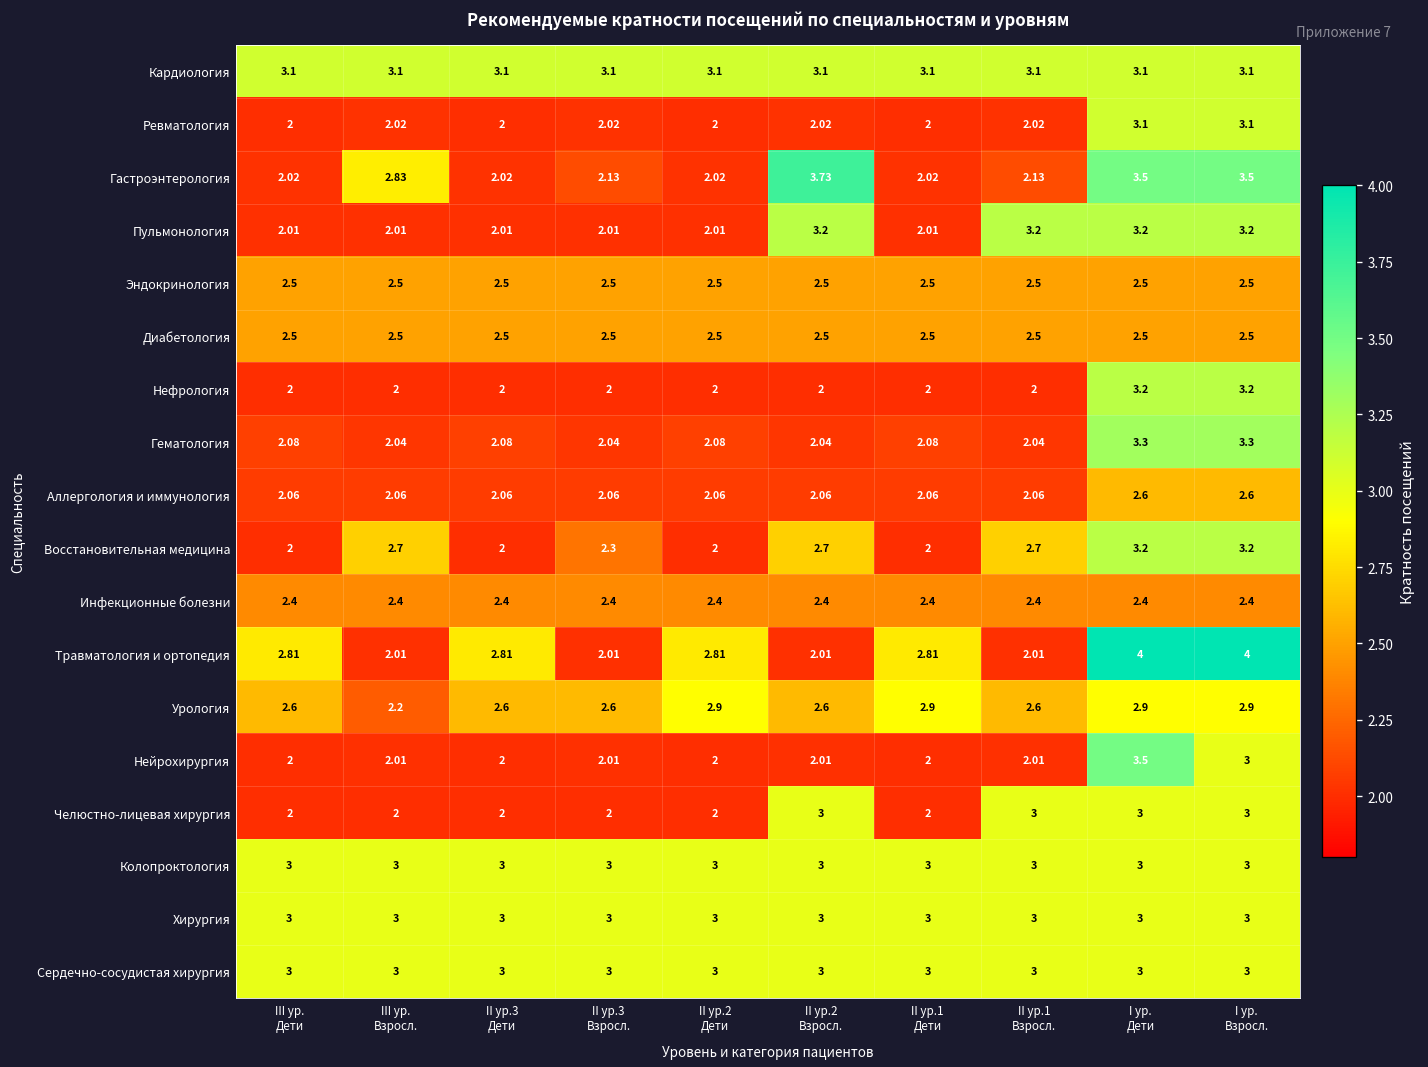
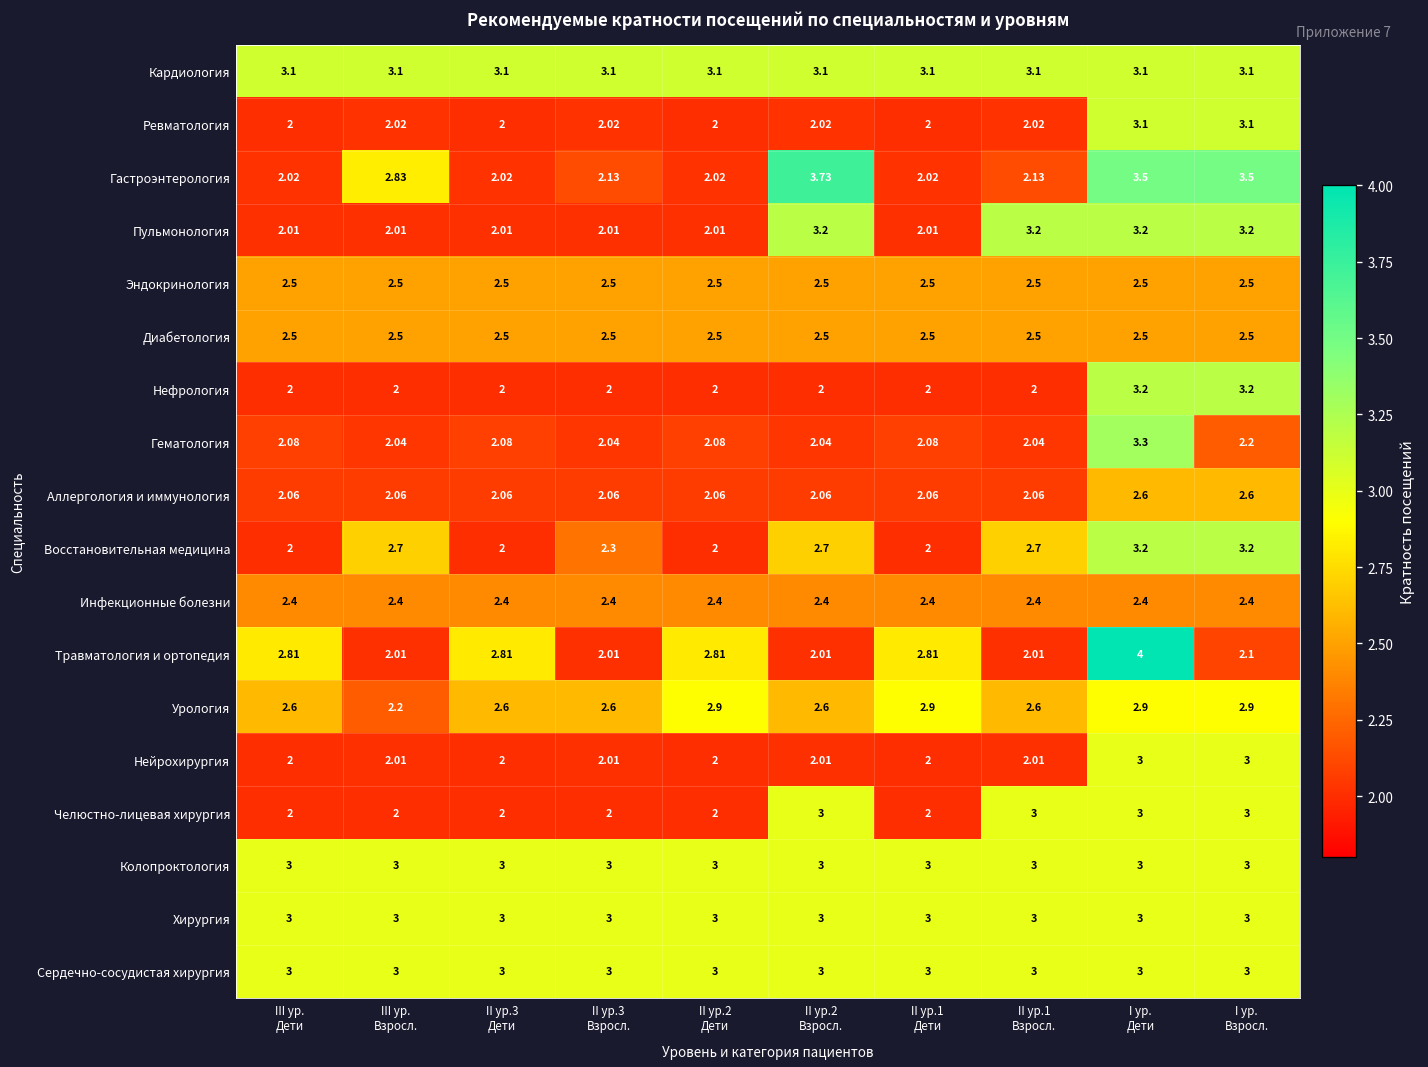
  {
    "Кардиология": {
      "III ур. Дети": 3.1,
      "III ур. Взросл.": 3.1,
      "II ур.3 Дети": 3.1,
      "II ур.3 Взросл.": 3.1,
      "II ур.2 Дети": 3.1,
      "II ур.2 Взросл.": 3.1,
      "II ур.1 Дети": 3.1,
      "II ур.1 Взросл.": 3.1,
      "I ур. Дети": 3.1,
      "I ур. Взросл.": 3.1
    },
    "Ревматология": {
      "III ур. Дети": 2,
      "III ур. Взросл.": 2.02,
      "II ур.3 Дети": 2,
      "II ур.3 Взросл.": 2.02,
      "II ур.2 Дети": 2,
      "II ур.2 Взросл.": 2.02,
      "II ур.1 Дети": 2,
      "II ур.1 Взросл.": 2.02,
      "I ур. Дети": 3.1,
      "I ур. Взросл.": 3.1
    },
    "Гастроэнтерология": {
      "III ур. Дети": 2.02,
      "III ур. Взросл.": 2.83,
      "II ур.3 Дети": 2.02,
      "II ур.3 Взросл.": 2.13,
      "II ур.2 Дети": 2.02,
      "II ур.2 Взросл.": 3.73,
      "II ур.1 Дети": 2.02,
      "II ур.1 Взросл.": 2.13,
      "I ур. Дети": 3.5,
      "I ур. Взросл.": 3.5
    },
    "Пульмонология": {
      "III ур. Дети": 2.01,
      "III ур. Взросл.": 2.01,
      "II ур.3 Дети": 2.01,
      "II ур.3 Взросл.": 2.01,
      "II ур.2 Дети": 2.01,
      "II ур.2 Взросл.": 3.2,
      "II ур.1 Дети": 2.01,
      "II ур.1 Взросл.": 3.2,
      "I ур. Дети": 3.2,
      "I ур. Взросл.": 3.2
    },
    "Эндокринология": {
      "III ур. Дети": 2.5,
      "III ур. Взросл.": 2.5,
      "II ур.3 Дети": 2.5,
      "II ур.3 Взросл.": 2.5,
      "II ур.2 Дети": 2.5,
      "II ур.2 Взросл.": 2.5,
      "II ур.1 Дети": 2.5,
      "II ур.1 Взросл.": 2.5,
      "I ур. Дети": 2.5,
      "I ур. Взросл.": 2.5
    },
    "Диабетология": {
      "III ур. Дети": 2.5,
      "III ур. Взросл.": 2.5,
      "II ур.3 Дети": 2.5,
      "II ур.3 Взросл.": 2.5,
      "II ур.2 Дети": 2.5,
      "II ур.2 Взросл.": 2.5,
      "II ур.1 Дети": 2.5,
      "II ур.1 Взросл.": 2.5,
      "I ур. Дети": 2.5,
      "I ур. Взросл.": 2.5
    },
    "Нефрология": {
      "III ур. Дети": 2,
      "III ур. Взросл.": 2,
      "II ур.3 Дети": 2,
      "II ур.3 Взросл.": 2,
      "II ур.2 Дети": 2,
      "II ур.2 Взросл.": 2,
      "II ур.1 Дети": 2,
      "II ур.1 Взросл.": 2,
      "I ур. Дети": 3.2,
      "I ур. Взросл.": 3.2
    },
    "Гематология": {
      "III ур. Дети": 2.08,
      "III ур. Взросл.": 2.04,
      "II ур.3 Дети": 2.08,
      "II ур.3 Взросл.": 2.04,
      "II ур.2 Дети": 2.08,
      "II ур.2 Взросл.": 2.04,
      "II ур.1 Дети": 2.08,
      "II ур.1 Взросл.": 2.04,
      "I ур. Дети": 3.3,
-     "I ур. Взросл.": 3.3
+     "I ур. Взросл.": 2.2
    },
    "Аллергология и иммунология": {
      "III ур. Дети": 2.06,
      "III ур. Взросл.": 2.06,
      "II ур.3 Дети": 2.06,
      "II ур.3 Взросл.": 2.06,
      "II ур.2 Дети": 2.06,
      "II ур.2 Взросл.": 2.06,
      "II ур.1 Дети": 2.06,
      "II ур.1 Взросл.": 2.06,
      "I ур. Дети": 2.6,
      "I ур. Взросл.": 2.6
    },
    "Восстановительная медицина": {
      "III ур. Дети": 2,
      "III ур. Взросл.": 2.7,
      "II ур.3 Дети": 2,
      "II ур.3 Взросл.": 2.3,
      "II ур.2 Дети": 2,
      "II ур.2 Взросл.": 2.7,
      "II ур.1 Дети": 2,
      "II ур.1 Взросл.": 2.7,
      "I ур. Дети": 3.2,
      "I ур. Взросл.": 3.2
    },
    "Инфекционные болезни": {
      "III ур. Дети": 2.4,
      "III ур. Взросл.": 2.4,
      "II ур.3 Дети": 2.4,
      "II ур.3 Взросл.": 2.4,
      "II ур.2 Дети": 2.4,
      "II ур.2 Взросл.": 2.4,
      "II ур.1 Дети": 2.4,
      "II ур.1 Взросл.": 2.4,
      "I ур. Дети": 2.4,
      "I ур. Взросл.": 2.4
    },
    "Травматология и ортопедия": {
      "III ур. Дети": 2.81,
      "III ур. Взросл.": 2.01,
      "II ур.3 Дети": 2.81,
      "II ур.3 Взросл.": 2.01,
      "II ур.2 Дети": 2.81,
      "II ур.2 Взросл.": 2.01,
      "II ур.1 Дети": 2.81,
      "II ур.1 Взросл.": 2.01,
      "I ур. Дети": 4,
-     "I ур. Взросл.": 4
+     "I ур. Взросл.": 2.1
    },
    "Урология": {
      "III ур. Дети": 2.6,
      "III ур. Взросл.": 2.2,
      "II ур.3 Дети": 2.6,
      "II ур.3 Взросл.": 2.6,
      "II ур.2 Дети": 2.9,
      "II ур.2 Взросл.": 2.6,
      "II ур.1 Дети": 2.9,
      "II ур.1 Взросл.": 2.6,
      "I ур. Дети": 2.9,
      "I ур. Взросл.": 2.9
    },
    "Нейрохирургия": {
      "III ур. Дети": 2,
      "III ур. Взросл.": 2.01,
      "II ур.3 Дети": 2,
      "II ур.3 Взросл.": 2.01,
      "II ур.2 Дети": 2,
      "II ур.2 Взросл.": 2.01,
      "II ур.1 Дети": 2,
      "II ур.1 Взросл.": 2.01,
-     "I ур. Дети": 3.5,
+     "I ур. Дети": 3,
      "I ур. Взросл.": 3
    },
    "Челюстно-лицевая хирургия": {
      "III ур. Дети": 2,
      "III ур. Взросл.": 2,
      "II ур.3 Дети": 2,
      "II ур.3 Взросл.": 2,
      "II ур.2 Дети": 2,
      "II ур.2 Взросл.": 3,
      "II ур.1 Дети": 2,
      "II ур.1 Взросл.": 3,
      "I ур. Дети": 3,
      "I ур. Взросл.": 3
    },
    "Колопроктология": {
      "III ур. Дети": 3,
      "III ур. Взросл.": 3,
      "II ур.3 Дети": 3,
      "II ур.3 Взросл.": 3,
      "II ур.2 Дети": 3,
      "II ур.2 Взросл.": 3,
      "II ур.1 Дети": 3,
      "II ур.1 Взросл.": 3,
      "I ур. Дети": 3,
      "I ур. Взросл.": 3
    },
    "Хирургия": {
      "III ур. Дети": 3,
      "III ур. Взросл.": 3,
      "II ур.3 Дети": 3,
      "II ур.3 Взросл.": 3,
      "II ур.2 Дети": 3,
      "II ур.2 Взросл.": 3,
      "II ур.1 Дети": 3,
      "II ур.1 Взросл.": 3,
      "I ур. Дети": 3,
      "I ур. Взросл.": 3
    },
    "Сердечно-сосудистая хирургия": {
      "III ур. Дети": 3,
      "III ур. Взросл.": 3,
      "II ур.3 Дети": 3,
      "II ур.3 Взросл.": 3,
      "II ур.2 Дети": 3,
      "II ур.2 Взросл.": 3,
      "II ур.1 Дети": 3,
      "II ур.1 Взросл.": 3,
      "I ур. Дети": 3,
      "I ур. Взросл.": 3
    }
  }
